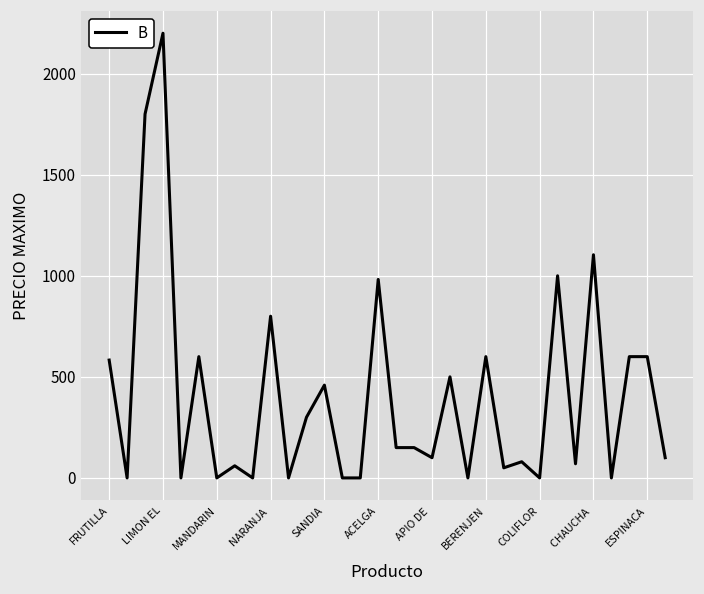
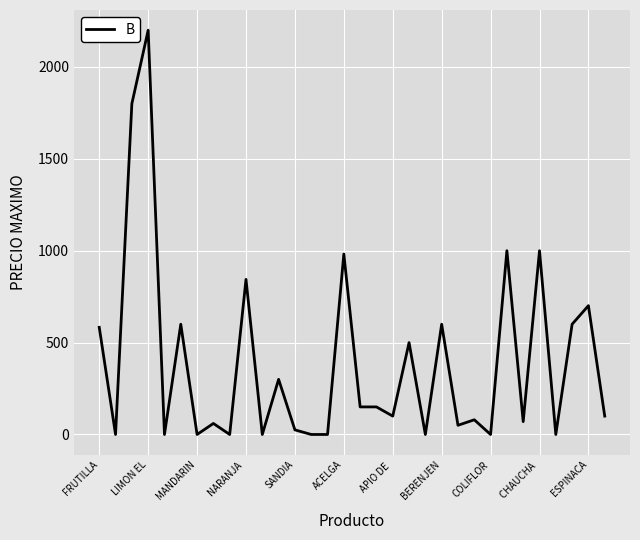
  {
    "FRUTILLA": 580,
    "LIMON EL": 2200,
    "MANDARIN": 0,
-   "NARANJA": 800,
-   "SANDIA": 460,
+   "NARANJA": 840,
+   "SANDIA": 30,
    "ACELGA": 980,
    "APIO DE": 100,
    "BERENJEN": 600,
    "COLIFLOR": 0,
-   "CHAUCHA": 1100,
-   "ESPINACA": 600
+   "CHAUCHA": 1000,
+   "ESPINACA": 700
  }
